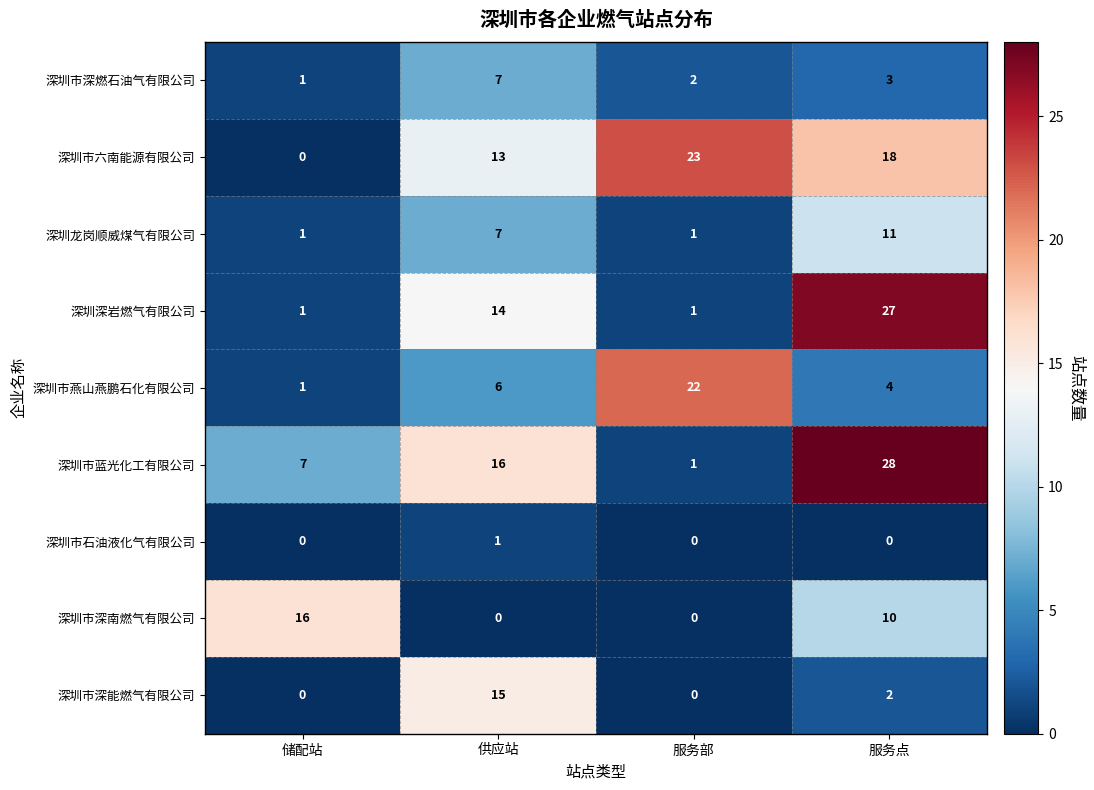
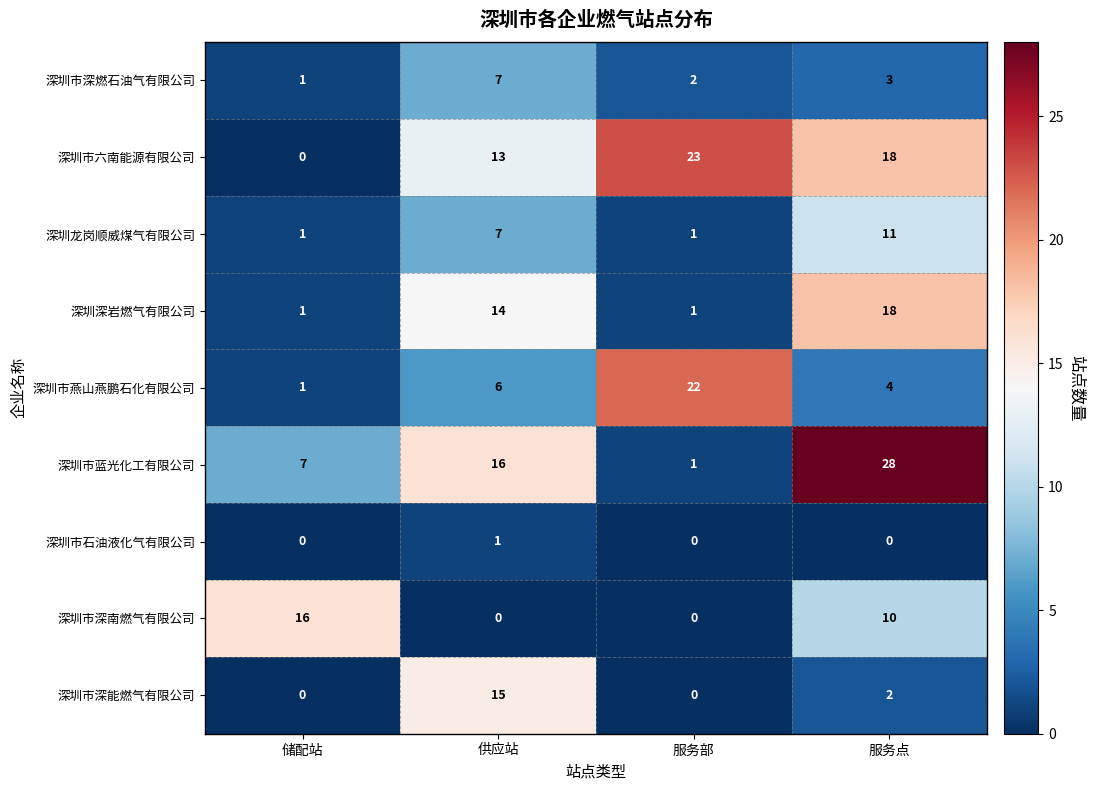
  {
    "深圳市深燃石油气有限公司": {
      "储配站": 1,
      "供应站": 7,
      "服务部": 2,
      "服务点": 3
    },
    "深圳市六南能源有限公司": {
      "储配站": 0,
      "供应站": 13,
      "服务部": 23,
      "服务点": 18
    },
    "深圳龙岗顺威煤气有限公司": {
      "储配站": 1,
      "供应站": 7,
      "服务部": 1,
      "服务点": 11
    },
    "深圳深岩燃气有限公司": {
      "储配站": 1,
      "供应站": 14,
      "服务部": 1,
-     "服务点": 27
+     "服务点": 18
    },
    "深圳市燕山燕鹏石化有限公司": {
      "储配站": 1,
      "供应站": 6,
      "服务部": 22,
      "服务点": 4
    },
    "深圳市蓝光化工有限公司": {
      "储配站": 7,
      "供应站": 16,
      "服务部": 1,
      "服务点": 28
    },
    "深圳市石油液化气有限公司": {
      "储配站": 0,
      "供应站": 1,
      "服务部": 0,
      "服务点": 0
    },
    "深圳市深南燃气有限公司": {
      "储配站": 16,
      "供应站": 0,
      "服务部": 0,
      "服务点": 10
    },
    "深圳市深能燃气有限公司": {
      "储配站": 0,
      "供应站": 15,
      "服务部": 0,
      "服务点": 2
    }
  }
